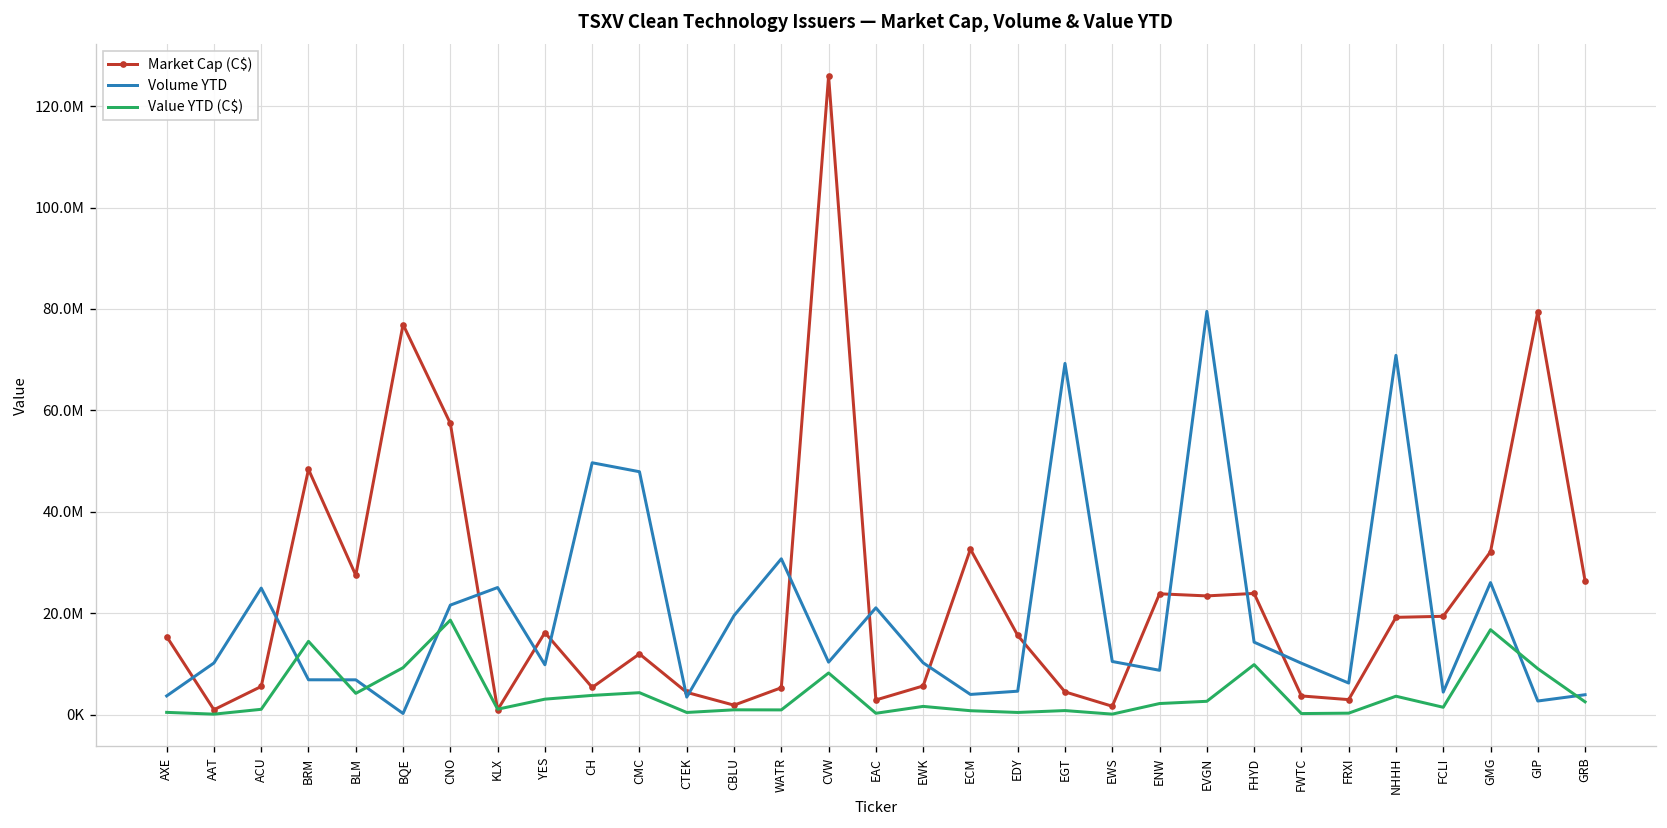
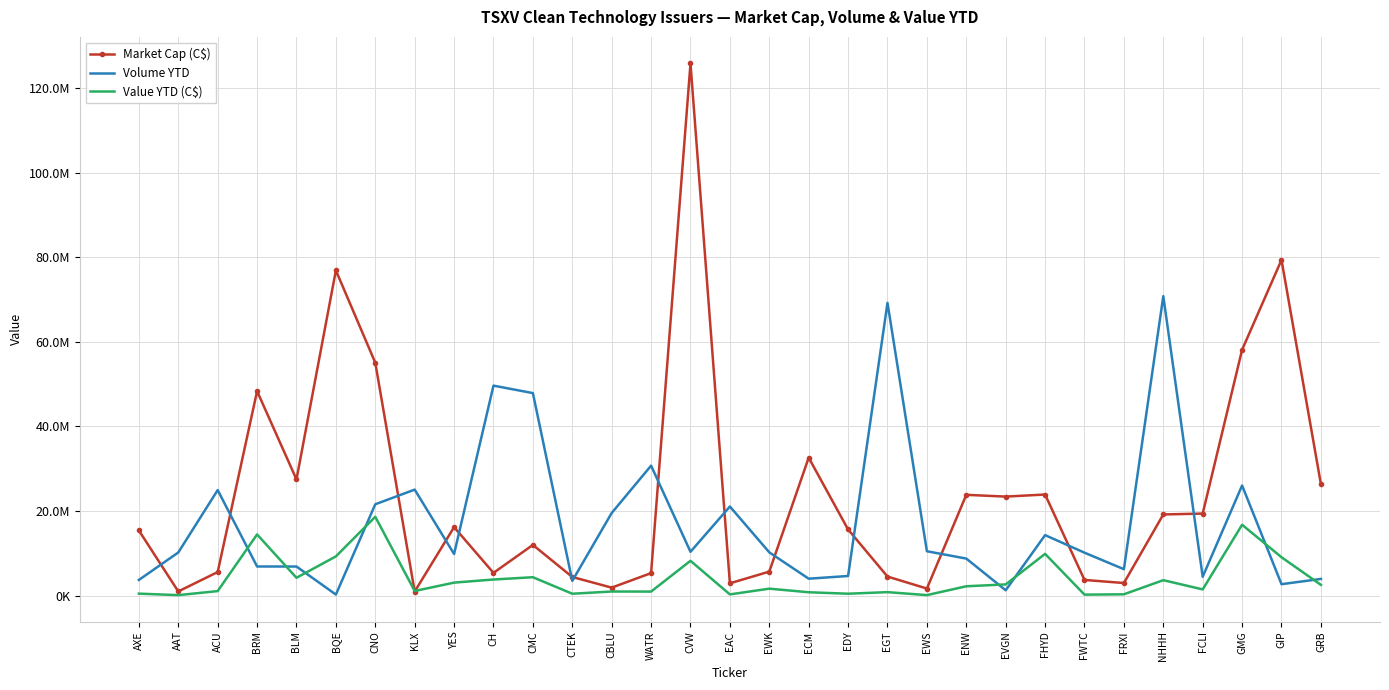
  {
    "Market Cap (C$)": {
      "AXE": 15000000,
      "AAT": 1000000,
      "ACU": 6000000,
      "BRM": 48000000,
      "BLM": 27000000,
      "BQE": 77000000,
-     "CNO": 57000000,
+     "CNO": 55000000,
      "YES": 16000000,
      "CH": 5000000,
      "CMC": 12000000,
      "CTEK": 4000000,
      "CBLU": 2000000,
      "WATR": 5000000,
      "CVW": 126000000,
      "EAC": 3000000,
      "EWK": 6000000,
      "ECM": 33000000,
      "EDY": 16000000,
      "EGT": 4000000,
      "EWS": 2000000,
      "ENW": 24000000,
      "EVGN": 23000000,
      "FHYD": 24000000,
      "FWTC": 4000000,
      "FRXI": 3000000,
      "NHHH": 19000000,
      "FCLI": 19000000,
-     "GMG": 32000000,
+     "GMG": 58000000,
      "GIP": 79000000,
      "GRB": 26000000
    },
    "Volume YTD": {
      "AXE": 4000000,
      "AAT": 10000000,
      "ACU": 25000000,
      "BRM": 7000000,
      "BLM": 7000000,
      "BQE": 0,
      "CNO": 22000000,
      "KLX": 25000000,
      "YES": 10000000,
      "CH": 50000000,
      "CMC": 48000000,
      "CTEK": 3000000,
      "CBLU": 20000000,
      "WATR": 31000000,
      "CVW": 10000000,
      "EAC": 21000000,
      "EWK": 10000000,
      "ECM": 4000000,
      "EDY": 5000000,
      "EGT": 69000000,
      "EWS": 10000000,
      "ENW": 9000000,
-     "EVGN": 80000000,
+     "EVGN": 1000000,
      "FHYD": 14000000,
      "FWTC": 10000000,
      "FRXI": 6000000,
      "NHHH": 71000000,
      "FCLI": 4000000,
      "GMG": 26000000,
      "GIP": 3000000,
      "GRB": 4000000
    },
    "Value YTD (C$)": {
      "AXE": 0,
      "AAT": 0,
      "ACU": 1000000,
      "BRM": 14000000,
      "BLM": 4000000,
      "BQE": 9000000,
      "CNO": 19000000,
      "YES": 3000000,
      "CH": 4000000,
      "CMC": 4000000,
      "CTEK": 0,
      "CBLU": 1000000,
      "WATR": 1000000,
      "CVW": 8000000,
      "EAC": 0,
      "EWK": 2000000,
      "ECM": 1000000,
      "EDY": 0,
      "EGT": 1000000,
      "EWS": 0,
      "ENW": 2000000,
      "EVGN": 3000000,
      "FHYD": 10000000,
      "FWTC": 0,
      "FRXI": 0,
      "NHHH": 4000000,
      "FCLI": 1000000,
      "GMG": 17000000,
      "GIP": 9000000,
      "GRB": 3000000
    }
  }
